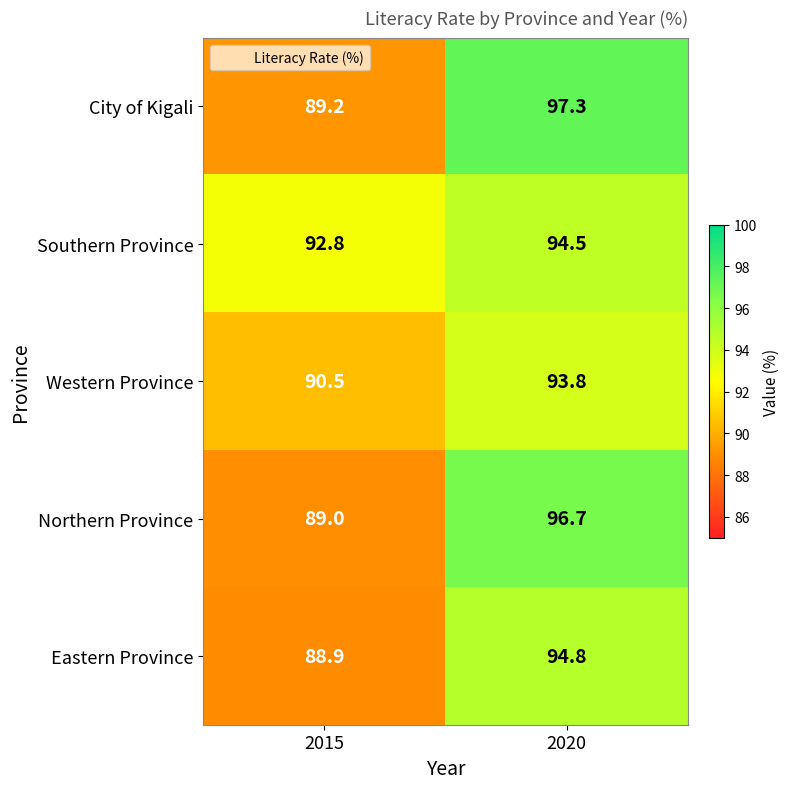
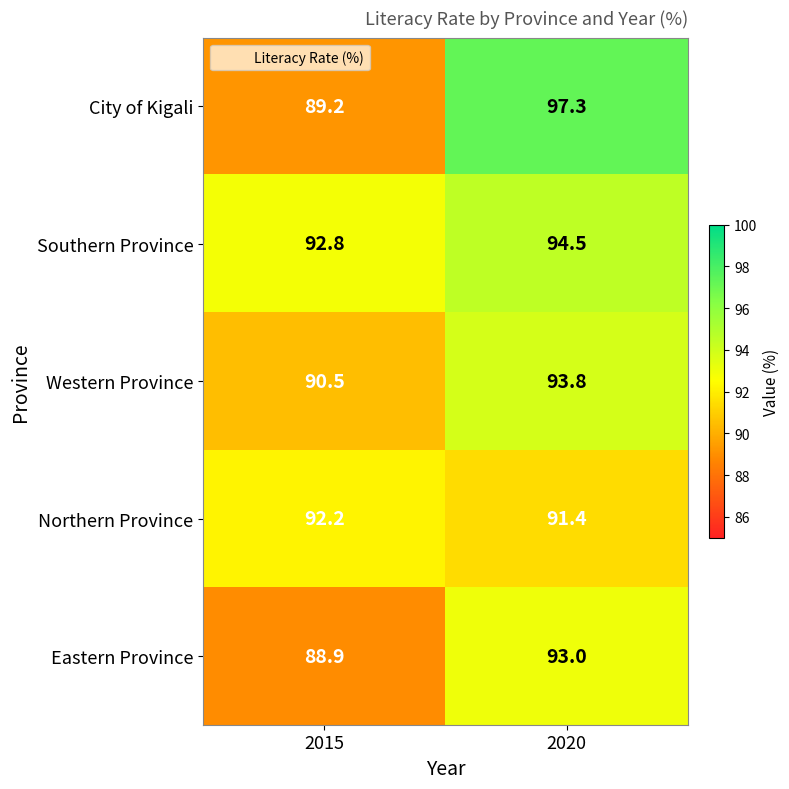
  {
    "City of Kigali": {
      "2015": 89.2,
      "2020": 97.3
    },
    "Southern Province": {
      "2015": 92.8,
      "2020": 94.5
    },
    "Western Province": {
      "2015": 90.5,
      "2020": 93.8
    },
    "Northern Province": {
-     "2015": 89.0,
-     "2020": 96.7
+     "2015": 92.2,
+     "2020": 91.4
    },
    "Eastern Province": {
      "2015": 88.9,
-     "2020": 94.8
+     "2020": 93.0
    }
  }
